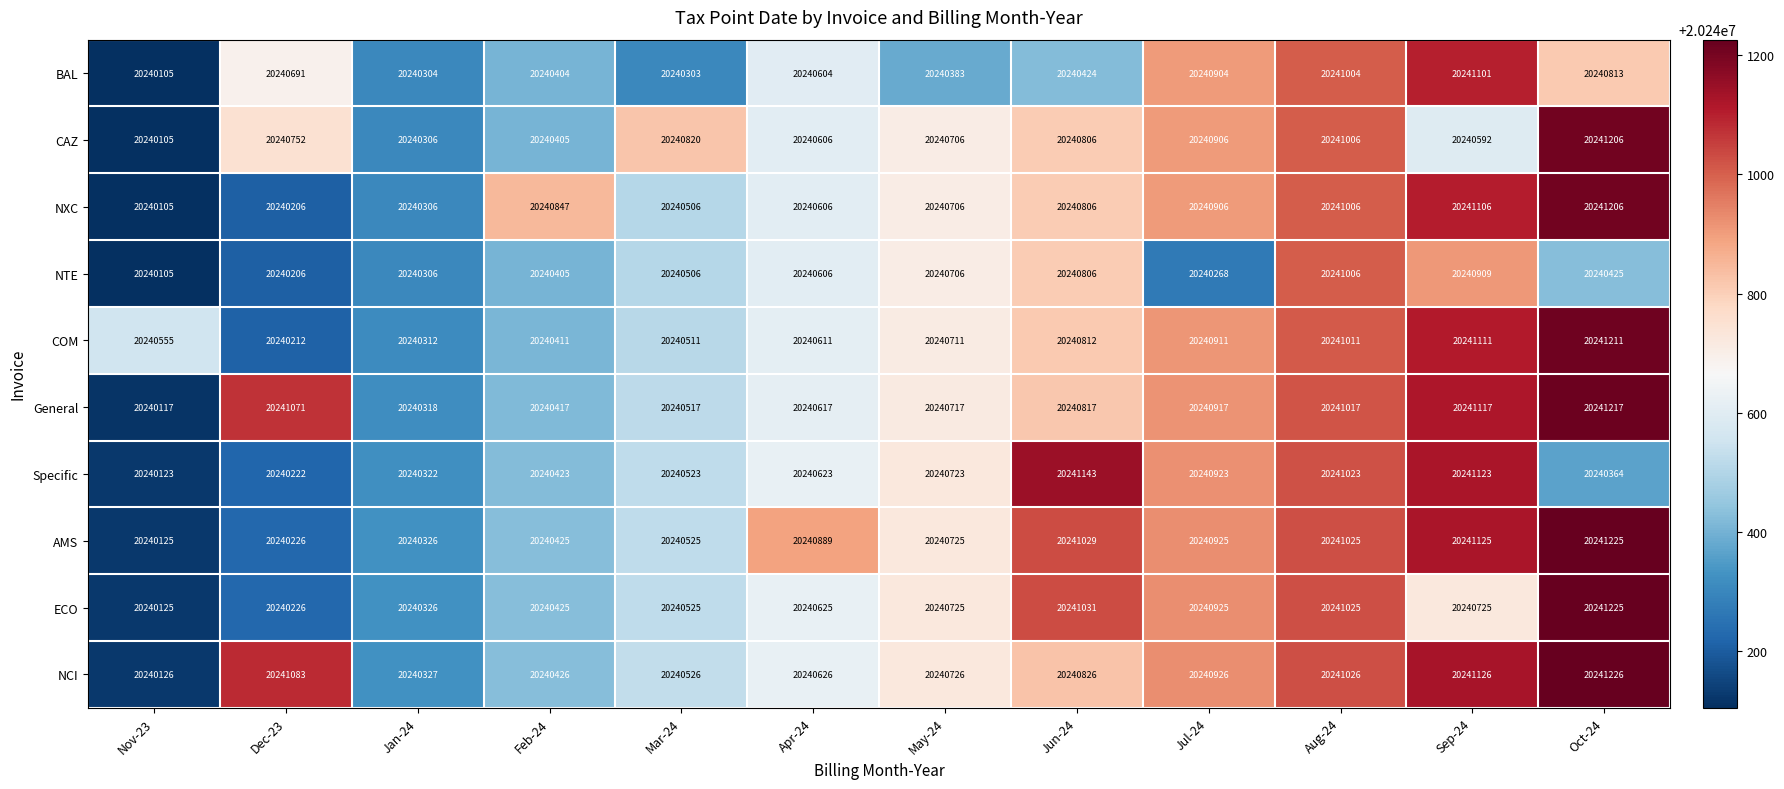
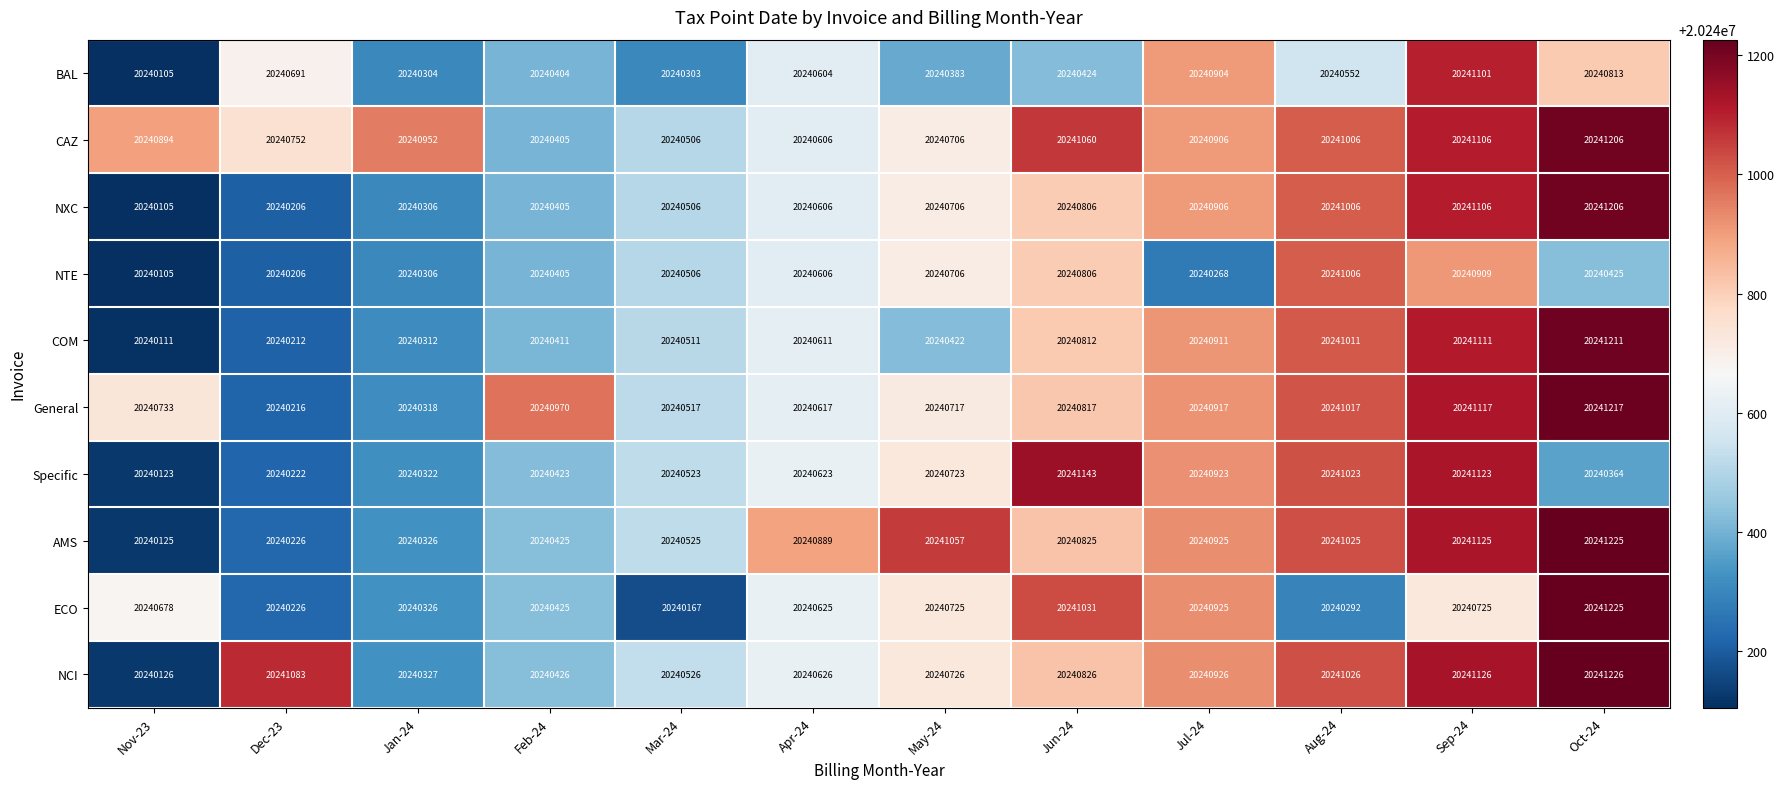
  {
    "BAL": {
      "Nov-23": 20240105,
      "Dec-23": 20240691,
      "Jan-24": 20240304,
      "Feb-24": 20240404,
      "Mar-24": 20240303,
      "Apr-24": 20240604,
      "May-24": 20240383,
      "Jun-24": 20240424,
      "Jul-24": 20240904,
-     "Aug-24": 20241004,
+     "Aug-24": 20240552,
      "Sep-24": 20241101,
      "Oct-24": 20240813
    },
    "CAZ": {
-     "Nov-23": 20240105,
+     "Nov-23": 20240894,
      "Dec-23": 20240752,
-     "Jan-24": 20240306,
+     "Jan-24": 20240952,
      "Feb-24": 20240405,
-     "Mar-24": 20240820,
+     "Mar-24": 20240506,
      "Apr-24": 20240606,
      "May-24": 20240706,
-     "Jun-24": 20240806,
+     "Jun-24": 20241060,
      "Jul-24": 20240906,
      "Aug-24": 20241006,
-     "Sep-24": 20240592,
+     "Sep-24": 20241106,
      "Oct-24": 20241206
    },
    "NXC": {
      "Nov-23": 20240105,
      "Dec-23": 20240206,
      "Jan-24": 20240306,
-     "Feb-24": 20240847,
+     "Feb-24": 20240405,
      "Mar-24": 20240506,
      "Apr-24": 20240606,
      "May-24": 20240706,
      "Jun-24": 20240806,
      "Jul-24": 20240906,
      "Aug-24": 20241006,
      "Sep-24": 20241106,
      "Oct-24": 20241206
    },
    "NTE": {
      "Nov-23": 20240105,
      "Dec-23": 20240206,
      "Jan-24": 20240306,
      "Feb-24": 20240405,
      "Mar-24": 20240506,
      "Apr-24": 20240606,
      "May-24": 20240706,
      "Jun-24": 20240806,
      "Jul-24": 20240268,
      "Aug-24": 20241006,
      "Sep-24": 20240909,
      "Oct-24": 20240425
    },
    "COM": {
-     "Nov-23": 20240555,
+     "Nov-23": 20240111,
      "Dec-23": 20240212,
      "Jan-24": 20240312,
      "Feb-24": 20240411,
      "Mar-24": 20240511,
      "Apr-24": 20240611,
-     "May-24": 20240711,
+     "May-24": 20240422,
      "Jun-24": 20240812,
      "Jul-24": 20240911,
      "Aug-24": 20241011,
      "Sep-24": 20241111,
      "Oct-24": 20241211
    },
    "General": {
-     "Nov-23": 20240117,
-     "Dec-23": 20241071,
+     "Nov-23": 20240733,
+     "Dec-23": 20240216,
      "Jan-24": 20240318,
-     "Feb-24": 20240417,
+     "Feb-24": 20240970,
      "Mar-24": 20240517,
      "Apr-24": 20240617,
      "May-24": 20240717,
      "Jun-24": 20240817,
      "Jul-24": 20240917,
      "Aug-24": 20241017,
      "Sep-24": 20241117,
      "Oct-24": 20241217
    },
    "Specific": {
      "Nov-23": 20240123,
      "Dec-23": 20240222,
      "Jan-24": 20240322,
      "Feb-24": 20240423,
      "Mar-24": 20240523,
      "Apr-24": 20240623,
      "May-24": 20240723,
      "Jun-24": 20241143,
      "Jul-24": 20240923,
      "Aug-24": 20241023,
      "Sep-24": 20241123,
      "Oct-24": 20240364
    },
    "AMS": {
      "Nov-23": 20240125,
      "Dec-23": 20240226,
      "Jan-24": 20240326,
      "Feb-24": 20240425,
      "Mar-24": 20240525,
      "Apr-24": 20240889,
-     "May-24": 20240725,
-     "Jun-24": 20241029,
+     "May-24": 20241057,
+     "Jun-24": 20240825,
      "Jul-24": 20240925,
      "Aug-24": 20241025,
      "Sep-24": 20241125,
      "Oct-24": 20241225
    },
    "ECO": {
-     "Nov-23": 20240125,
+     "Nov-23": 20240678,
      "Dec-23": 20240226,
      "Jan-24": 20240326,
      "Feb-24": 20240425,
-     "Mar-24": 20240525,
+     "Mar-24": 20240167,
      "Apr-24": 20240625,
      "May-24": 20240725,
      "Jun-24": 20241031,
      "Jul-24": 20240925,
-     "Aug-24": 20241025,
+     "Aug-24": 20240292,
      "Sep-24": 20240725,
      "Oct-24": 20241225
    },
    "NCI": {
      "Nov-23": 20240126,
      "Dec-23": 20241083,
      "Jan-24": 20240327,
      "Feb-24": 20240426,
      "Mar-24": 20240526,
      "Apr-24": 20240626,
      "May-24": 20240726,
      "Jun-24": 20240826,
      "Jul-24": 20240926,
      "Aug-24": 20241026,
      "Sep-24": 20241126,
      "Oct-24": 20241226
    }
  }
